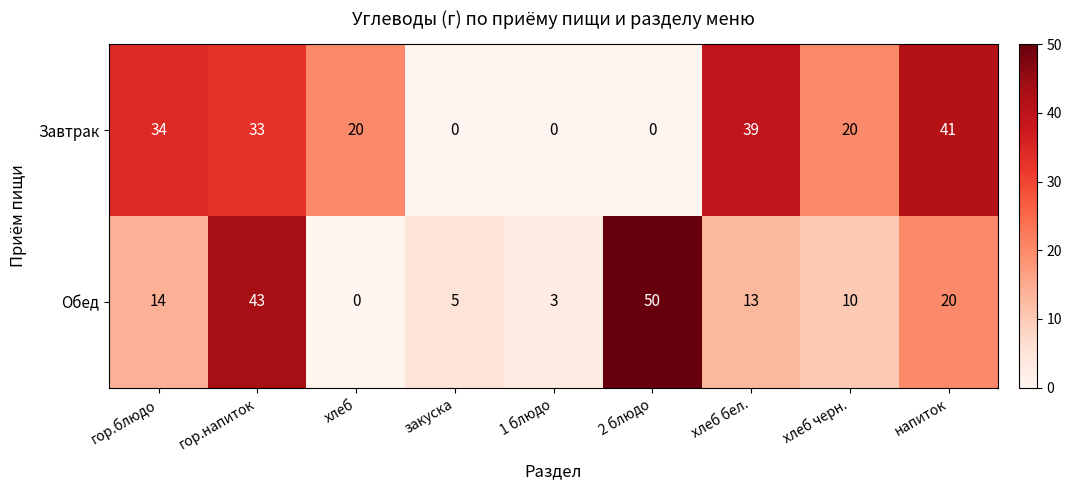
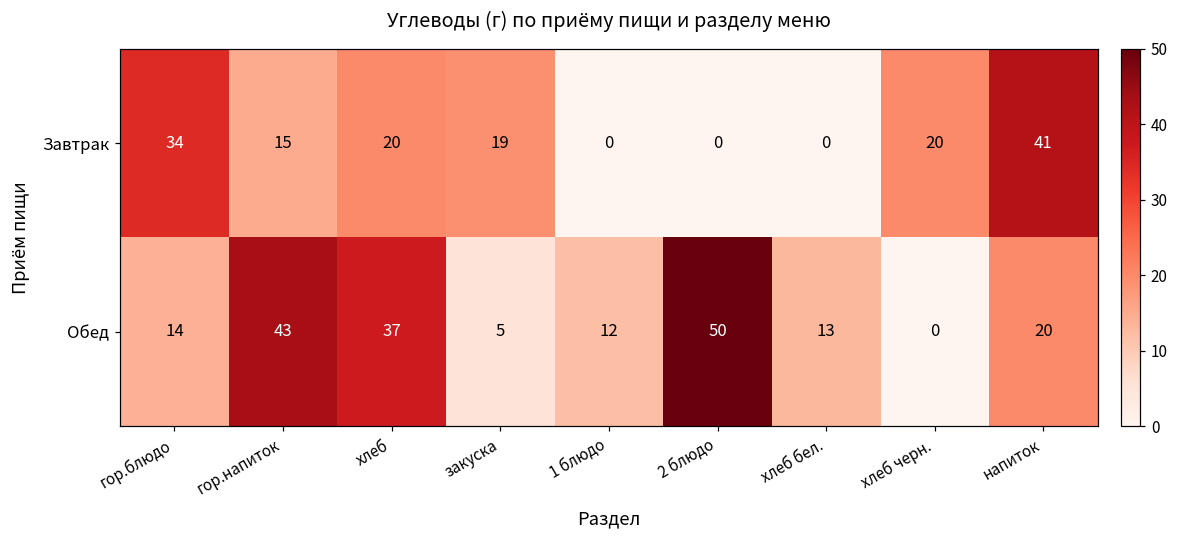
  {
    "Завтрак": {
      "гор.блюдо": 34,
-     "гор.напиток": 33,
+     "гор.напиток": 15,
      "хлеб": 20,
-     "закуска": 0,
+     "закуска": 19,
      "1 блюдо": 0,
      "2 блюдо": 0,
-     "хлеб бел.": 39,
+     "хлеб бел.": 0,
      "хлеб черн.": 20,
      "напиток": 41
    },
    "Обед": {
      "гор.блюдо": 14,
      "гор.напиток": 43,
-     "хлеб": 0,
+     "хлеб": 37,
      "закуска": 5,
-     "1 блюдо": 3,
+     "1 блюдо": 12,
      "2 блюдо": 50,
      "хлеб бел.": 13,
-     "хлеб черн.": 10,
+     "хлеб черн.": 0,
      "напиток": 20
    }
  }
